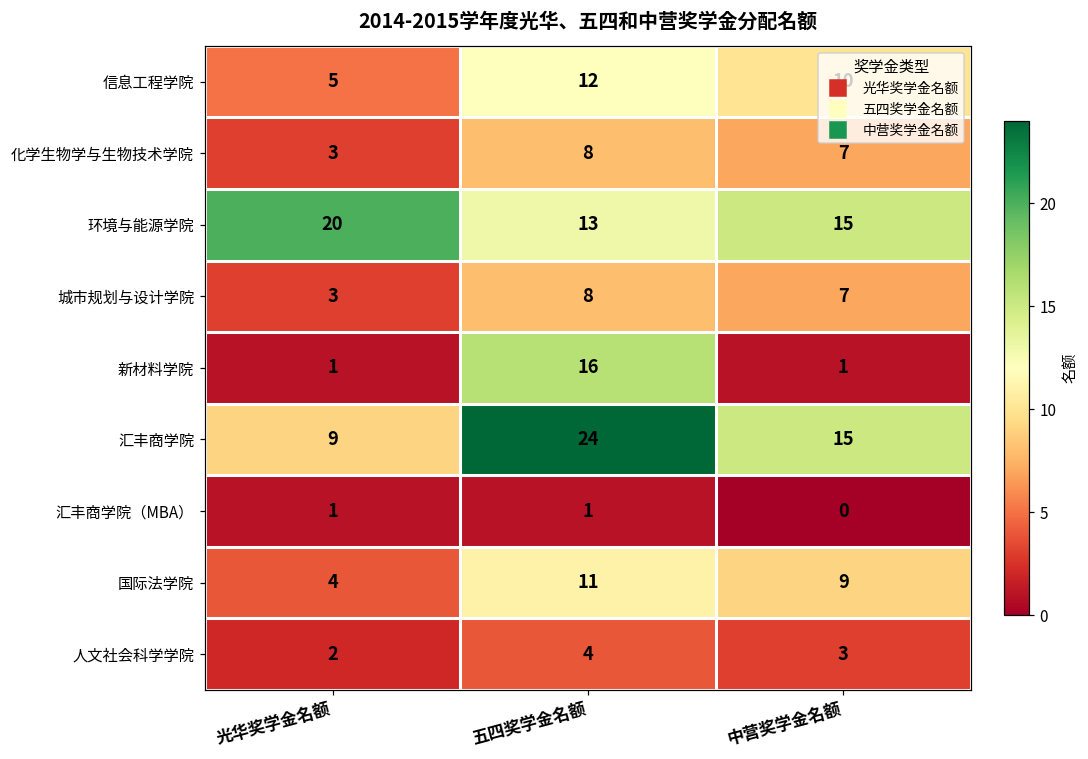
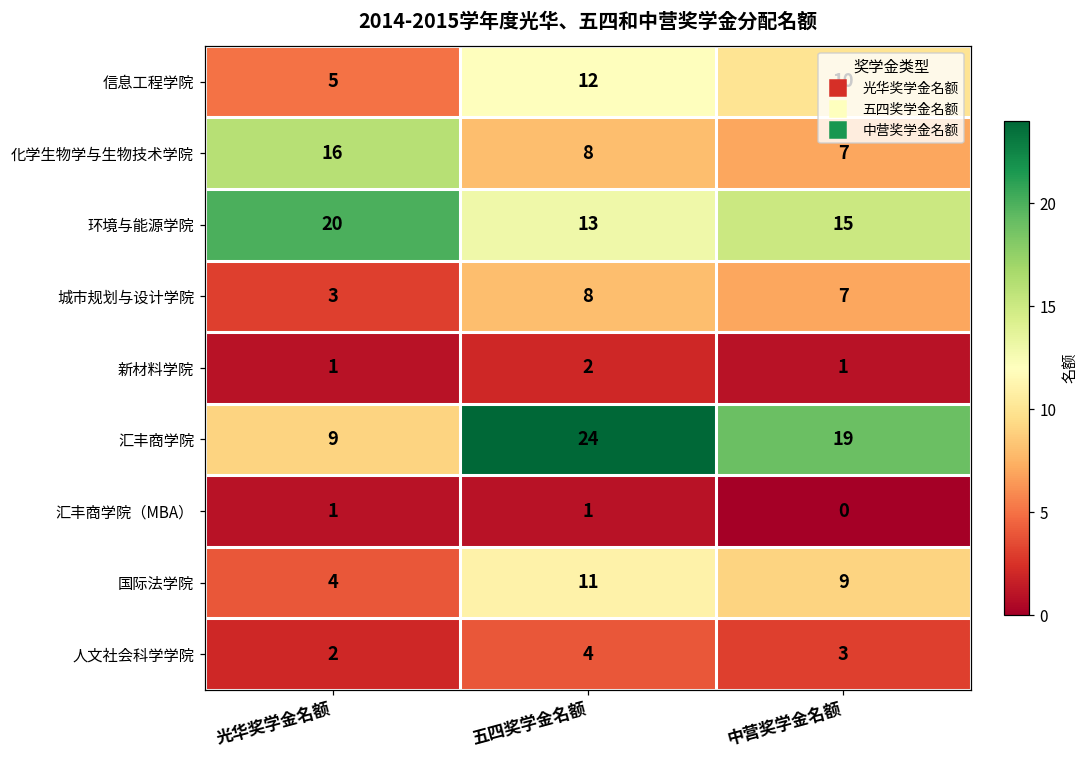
  {
    "信息工程学院": {
      "光华奖学金名额": 5,
      "五四奖学金名额": 12
    },
    "化学生物学与生物技术学院": {
-     "光华奖学金名额": 3,
+     "光华奖学金名额": 16,
      "五四奖学金名额": 8,
      "中营奖学金名额": 7
    },
    "环境与能源学院": {
      "光华奖学金名额": 20,
      "五四奖学金名额": 13,
      "中营奖学金名额": 15
    },
    "城市规划与设计学院": {
      "光华奖学金名额": 3,
      "五四奖学金名额": 8,
      "中营奖学金名额": 7
    },
    "新材料学院": {
      "光华奖学金名额": 1,
-     "五四奖学金名额": 16,
+     "五四奖学金名额": 2,
      "中营奖学金名额": 1
    },
    "汇丰商学院": {
      "光华奖学金名额": 9,
      "五四奖学金名额": 24,
-     "中营奖学金名额": 15
+     "中营奖学金名额": 19
    },
    "汇丰商学院（MBA）": {
      "光华奖学金名额": 1,
      "五四奖学金名额": 1,
      "中营奖学金名额": 0
    },
    "国际法学院": {
      "光华奖学金名额": 4,
      "五四奖学金名额": 11,
      "中营奖学金名额": 9
    },
    "人文社会科学学院": {
      "光华奖学金名额": 2,
      "五四奖学金名额": 4,
      "中营奖学金名额": 3
    }
  }
